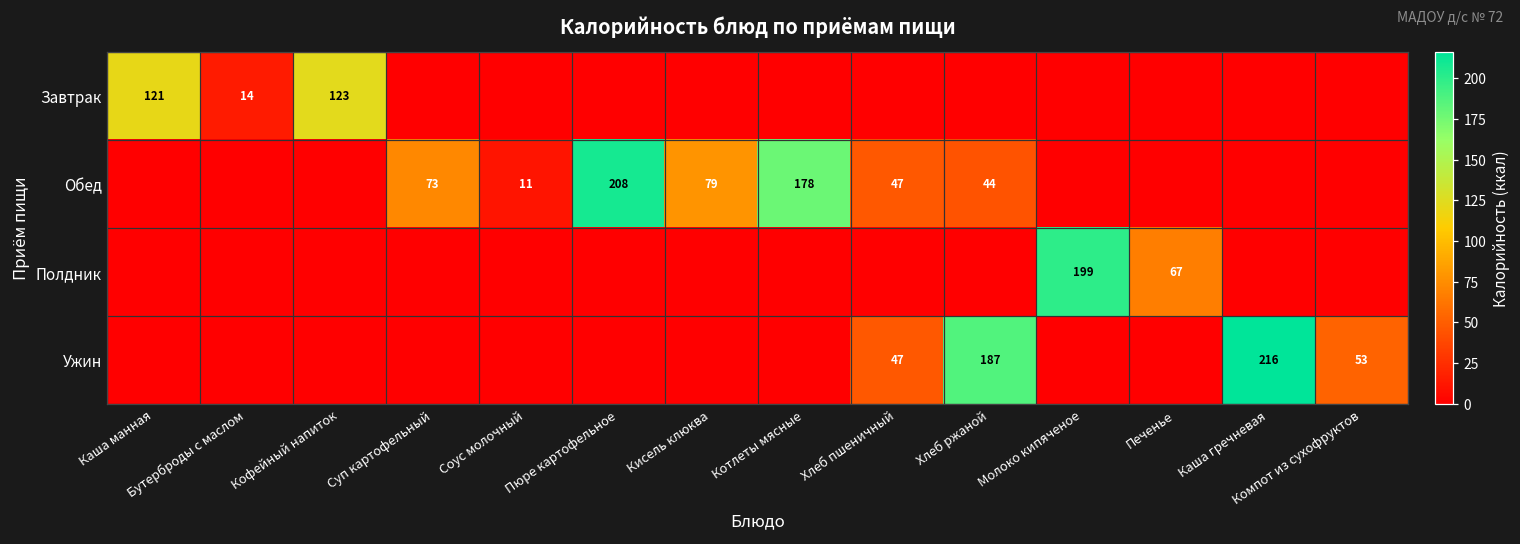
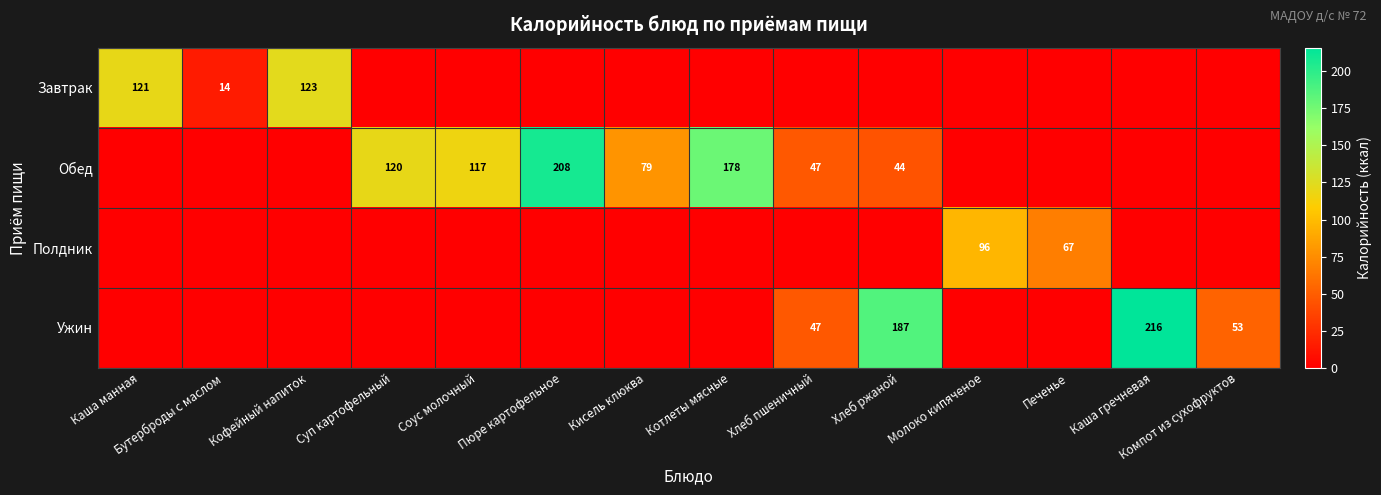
  {
    "Завтрак": {
      "Каша манная": 121,
      "Бутерброды с маслом": 14,
      "Кофейный напиток": 123
    },
    "Обед": {
-     "Суп картофельный": 73,
-     "Соус молочный": 11,
+     "Суп картофельный": 120,
+     "Соус молочный": 117,
      "Пюре картофельное": 208,
      "Кисель клюква": 79,
      "Котлеты мясные": 178,
      "Хлеб пшеничный": 47,
      "Хлеб ржаной": 44
    },
    "Полдник": {
-     "Молоко кипяченое": 199,
+     "Молоко кипяченое": 96,
      "Печенье": 67
    },
    "Ужин": {
      "Хлеб пшеничный": 47,
      "Хлеб ржаной": 187,
      "Каша гречневая": 216,
      "Компот из сухофруктов": 53
    }
  }
